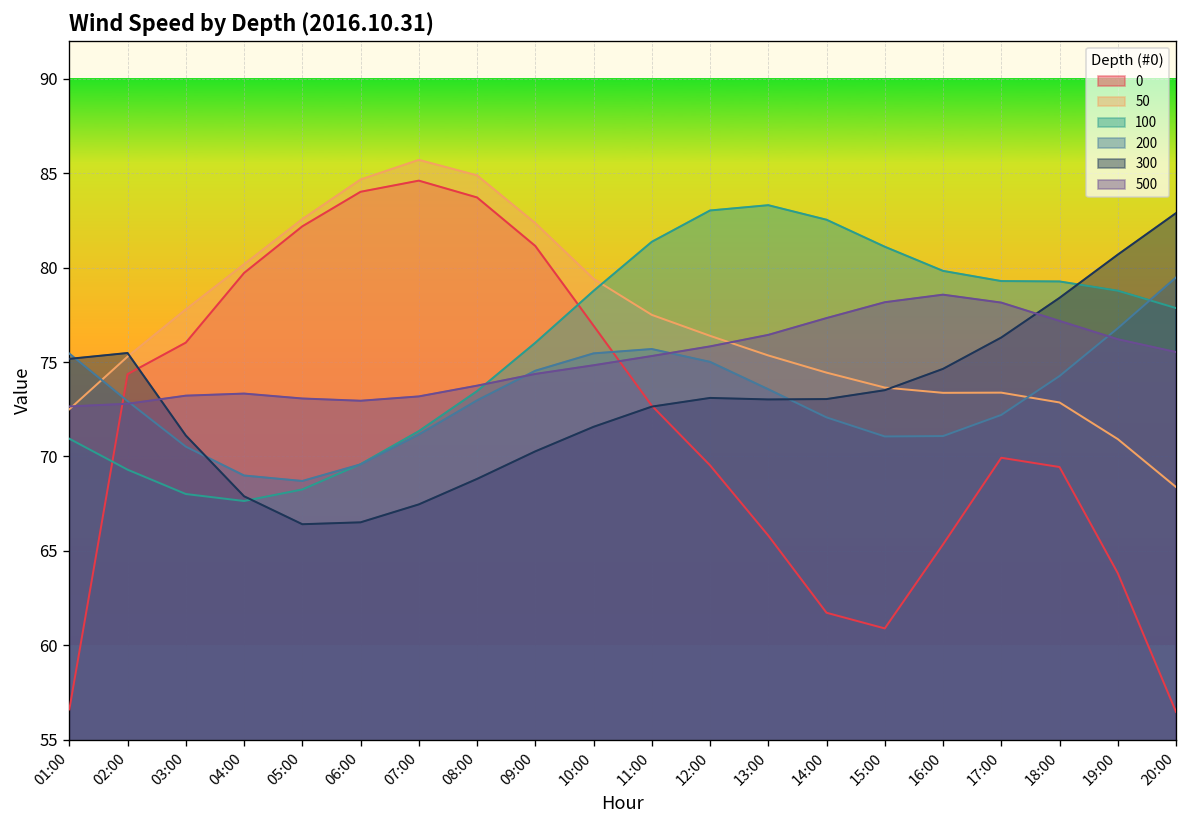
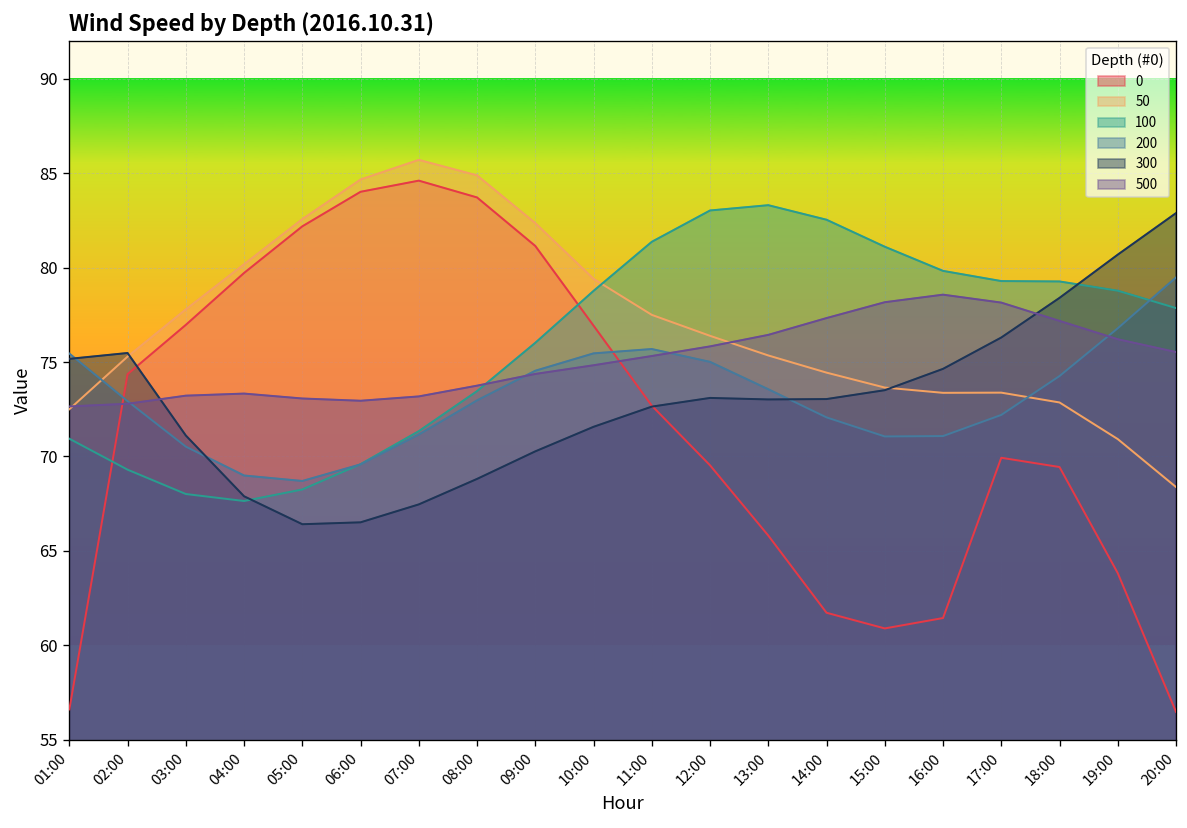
  {
    "0": {
      "01:00": 56.6,
      "02:00": 74.4,
-     "03:00": 76.0,
+     "03:00": 77.0,
      "04:00": 79.7,
      "05:00": 82.2,
      "06:00": 84.0,
      "07:00": 84.6,
      "08:00": 83.7,
      "09:00": 81.2,
      "10:00": 76.9,
      "12:00": 69.5,
      "13:00": 65.8,
      "14:00": 61.7,
      "15:00": 60.9,
-     "16:00": 65.3,
+     "16:00": 61.4,
      "17:00": 69.9,
      "18:00": 69.4,
      "19:00": 63.8,
      "20:00": 56.5
    },
    "50": {
      "02:00": 75.3,
      "03:00": 77.8,
      "04:00": 80.2,
      "05:00": 82.6,
      "06:00": 84.7,
      "07:00": 85.7,
      "08:00": 84.9,
      "09:00": 82.4,
      "10:00": 79.4,
      "11:00": 77.5,
      "12:00": 76.4,
      "13:00": 75.4,
      "14:00": 74.4,
      "16:00": 73.4,
      "17:00": 73.4,
      "18:00": 72.9,
      "19:00": 70.9,
      "20:00": 68.4
    },
    "300": {
      "01:00": 75.2,
      "02:00": 75.5,
      "03:00": 71.1,
      "04:00": 67.9,
      "05:00": 66.4,
      "06:00": 66.5,
      "07:00": 67.5,
      "08:00": 68.8,
      "09:00": 70.3,
      "10:00": 71.6,
      "12:00": 73.1,
      "13:00": 73.0,
      "14:00": 73.0,
      "16:00": 74.6,
      "17:00": 76.3,
      "18:00": 78.4,
      "19:00": 80.7,
      "20:00": 82.9
    }
  }
